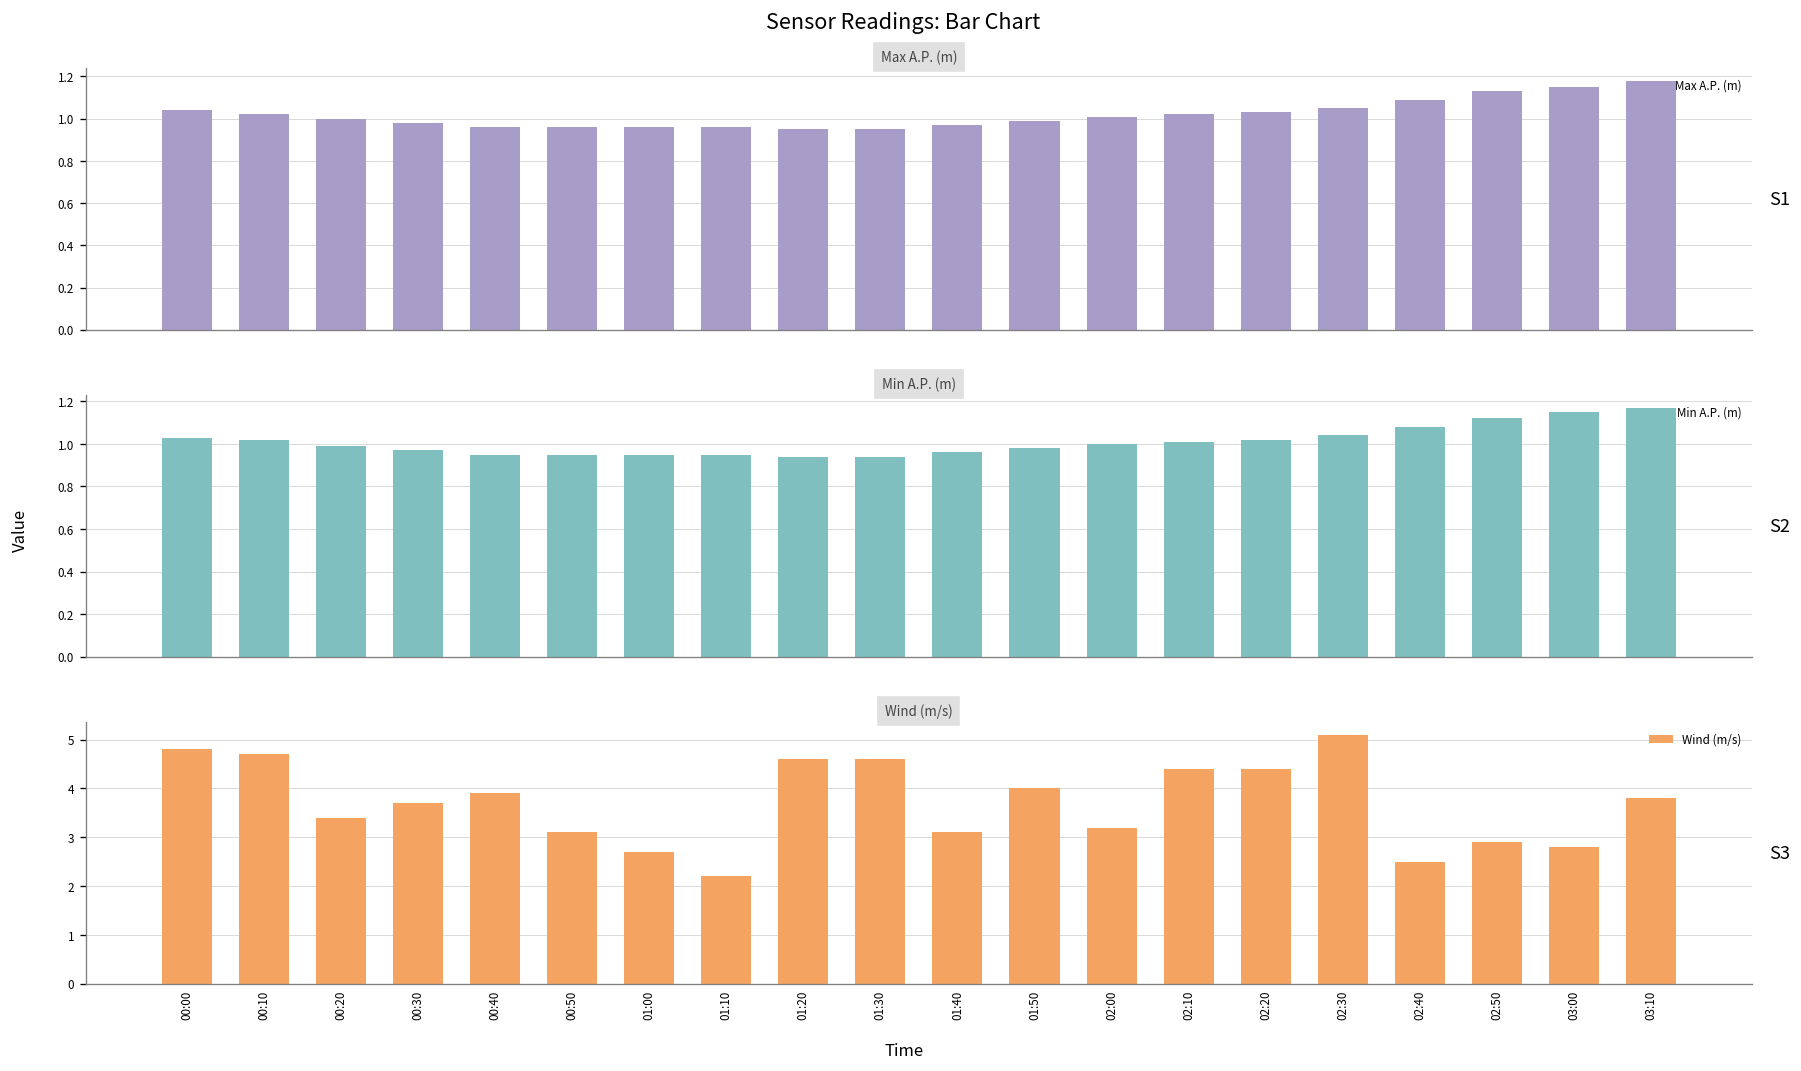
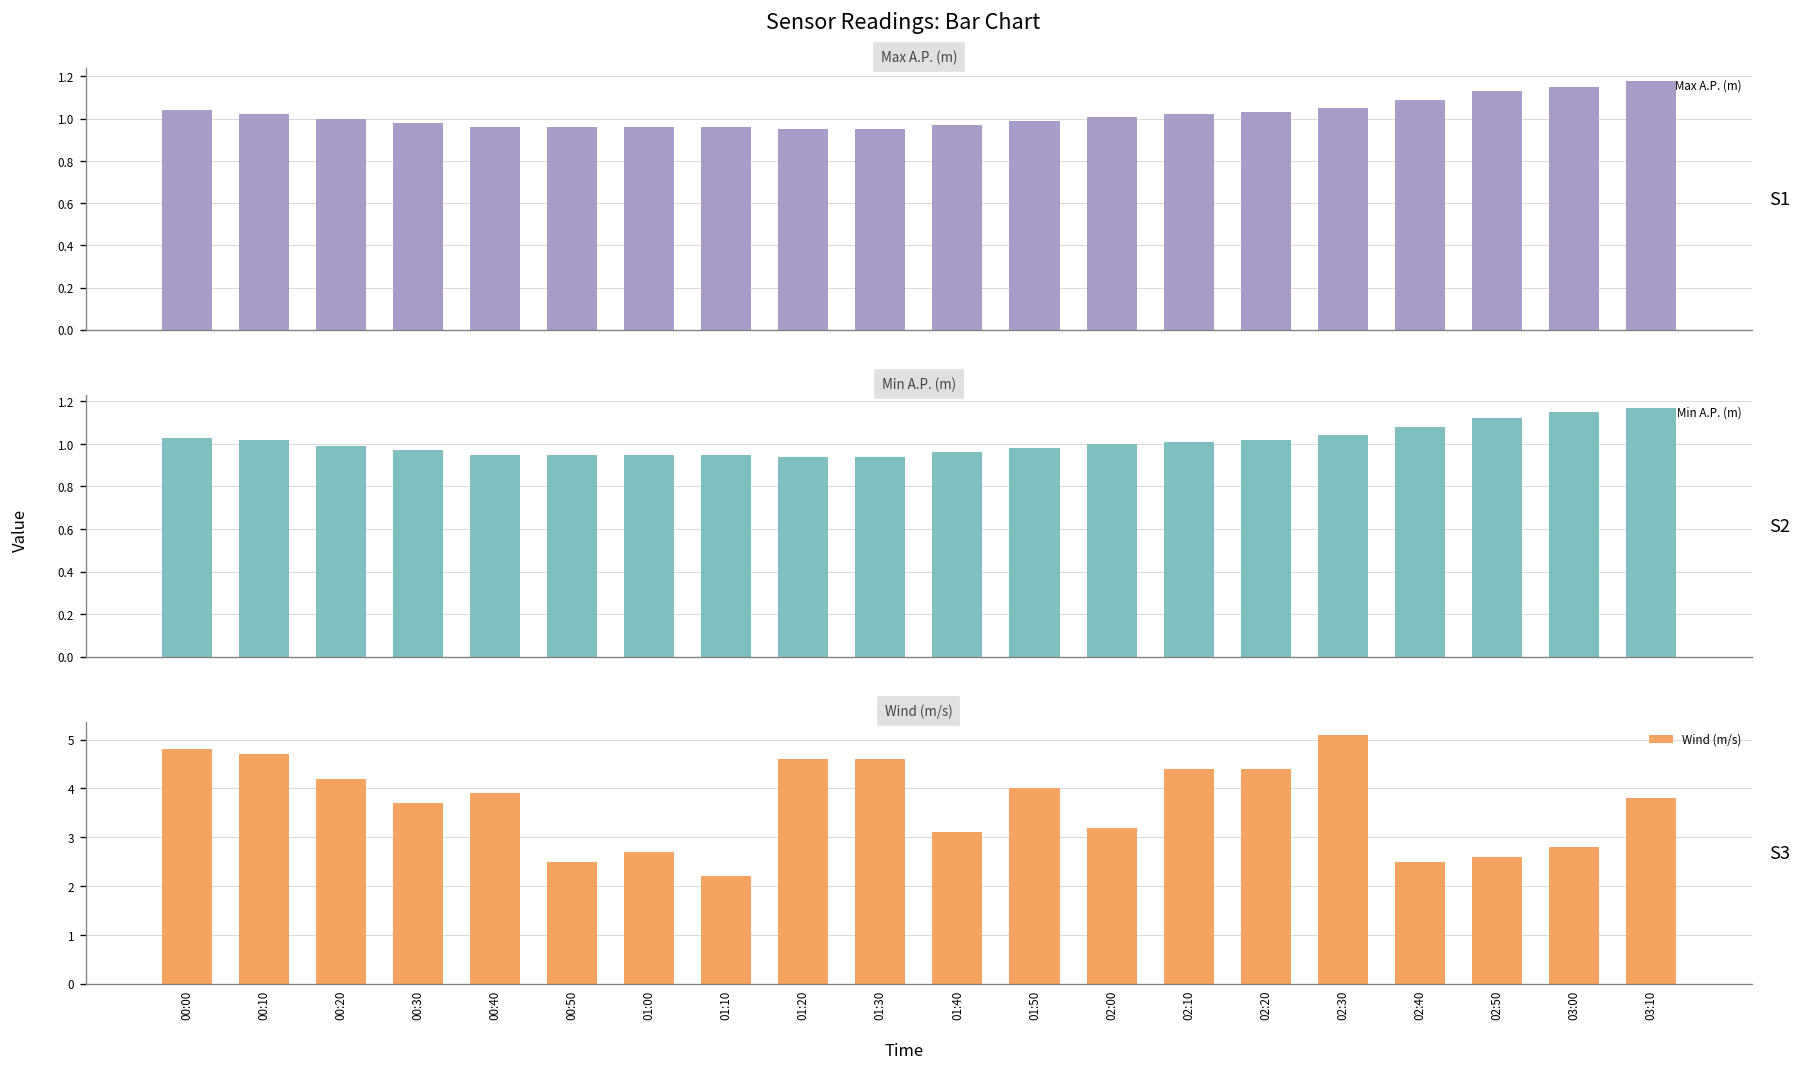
  {
    "Wind (m/s)": {
      "00:00": 4.8,
      "00:10": 4.7,
-     "00:20": 3.4,
+     "00:20": 4.2,
      "00:30": 3.7,
      "00:40": 3.9,
-     "00:50": 3.1,
+     "00:50": 2.5,
      "01:00": 2.7,
      "01:10": 2.2,
      "01:20": 4.6,
      "01:30": 4.6,
      "01:40": 3.1,
      "01:50": 4.0,
      "02:00": 3.2,
      "02:10": 4.4,
      "02:20": 4.4,
      "02:30": 5.1,
      "02:40": 2.5,
-     "02:50": 2.9,
+     "02:50": 2.6,
      "03:00": 2.8,
      "03:10": 3.8
    }
  }
